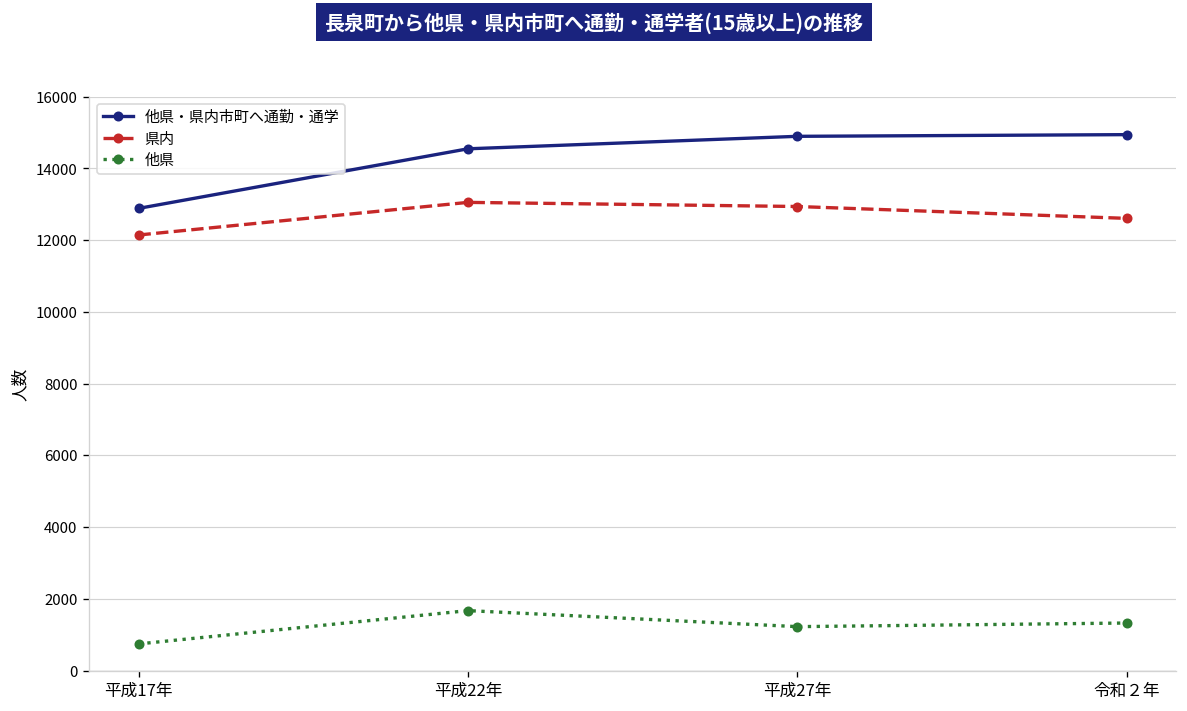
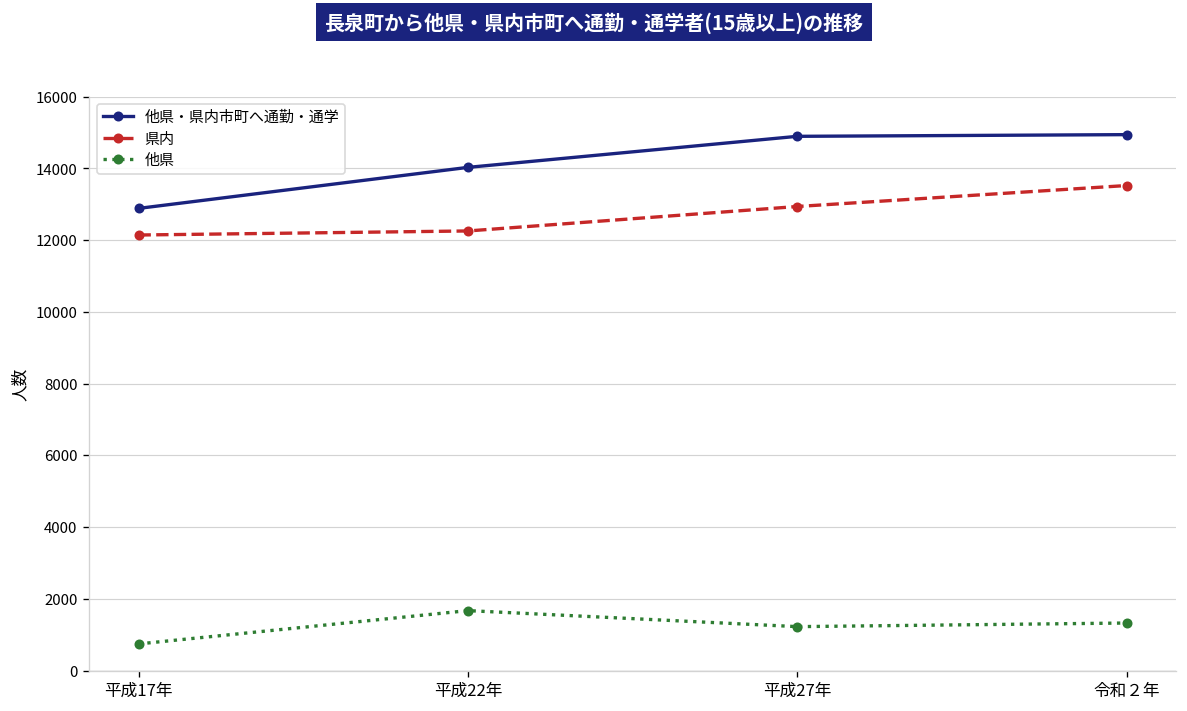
  {
    "他県・県内市町へ通勤・通学": {
      "平成17年": 12900,
-     "平成22年": 14500,
+     "平成22年": 14000,
      "平成27年": 14900,
      "令和２年": 14900
    },
    "県内": {
      "平成17年": 12100,
-     "平成22年": 13100,
+     "平成22年": 12300,
      "平成27年": 12900,
-     "令和２年": 12600
+     "令和２年": 13500
    },
    "他県": {
      "平成17年": 700,
      "平成22年": 1700,
      "平成27年": 1200,
      "令和２年": 1300
    }
  }
